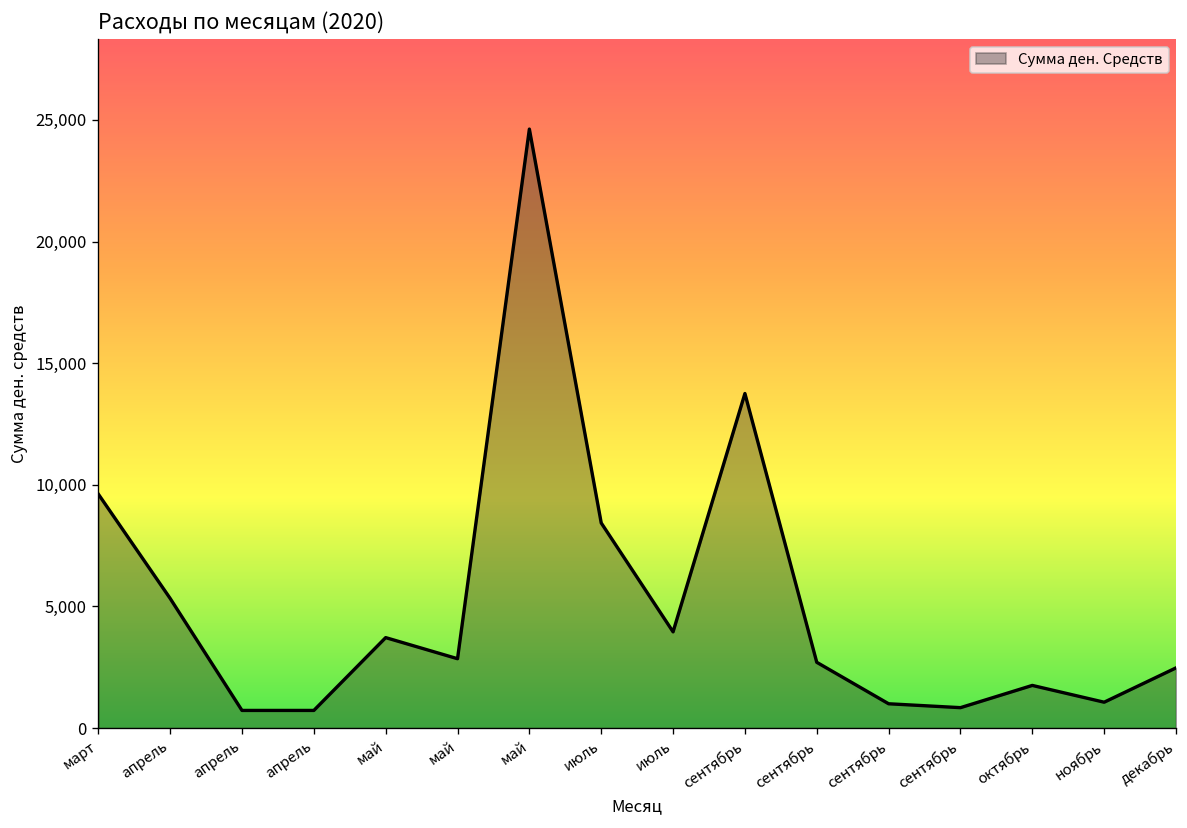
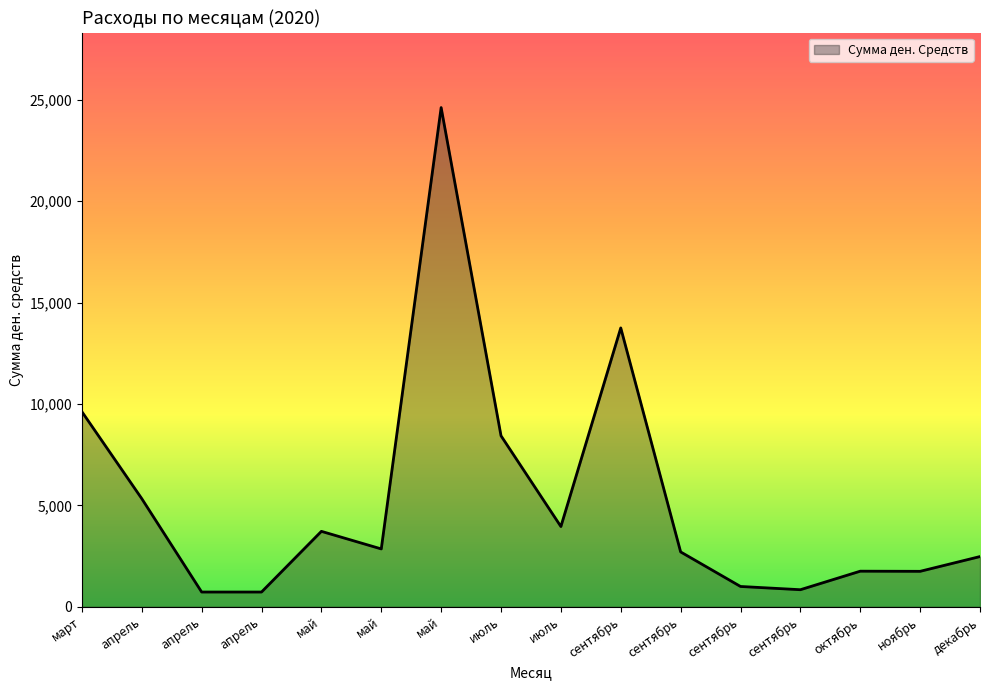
  {
    "март": "9,600",
    "октябрь": "1,800",
-   "ноябрь": "1,100",
+   "ноябрь": "1,700",
    "декабрь": "2,500"
  }
